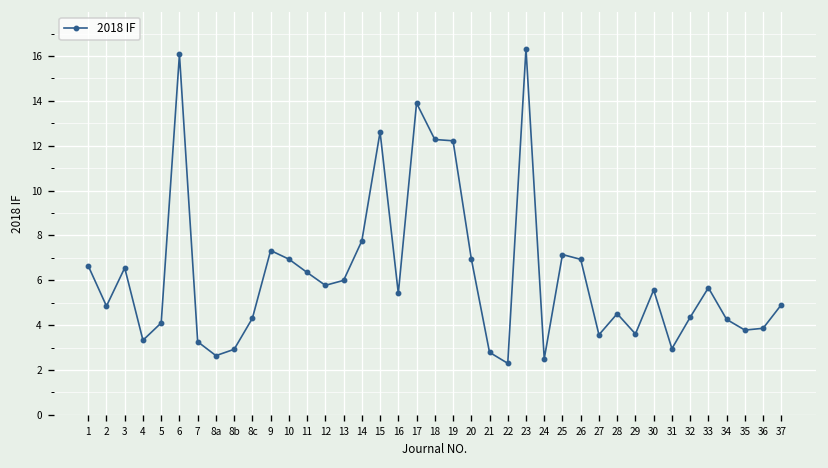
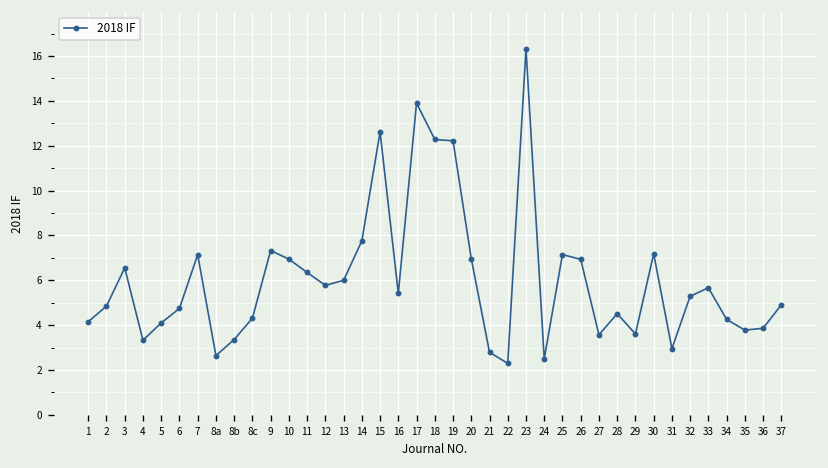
  {
-   "1": 6.6,
+   "1": 4.2,
    "2": 4.9,
    "3": 6.6,
    "4": 3.3,
    "5": 4.1,
-   "6": 16.1,
-   "7": 3.3,
+   "6": 4.7,
+   "7": 7.1,
    "8a": 2.6,
-   "8b": 2.9,
+   "8b": 3.4,
    "8c": 4.3,
    "9": 7.3,
    "10": 6.9,
    "11": 6.4,
    "12": 5.8,
    "13": 6.0,
    "14": 7.8,
    "15": 12.6,
    "16": 5.4,
    "17": 13.9,
    "18": 12.3,
    "19": 12.2,
    "20": 7.0,
    "21": 2.8,
    "22": 2.3,
    "23": 16.3,
    "24": 2.5,
    "25": 7.1,
    "26": 6.9,
    "27": 3.6,
    "28": 4.5,
    "29": 3.6,
-   "30": 5.6,
+   "30": 7.2,
    "31": 3.0,
-   "32": 4.3,
+   "32": 5.3,
    "33": 5.7,
    "34": 4.3,
    "35": 3.8,
    "36": 3.9,
    "37": 4.9
  }
